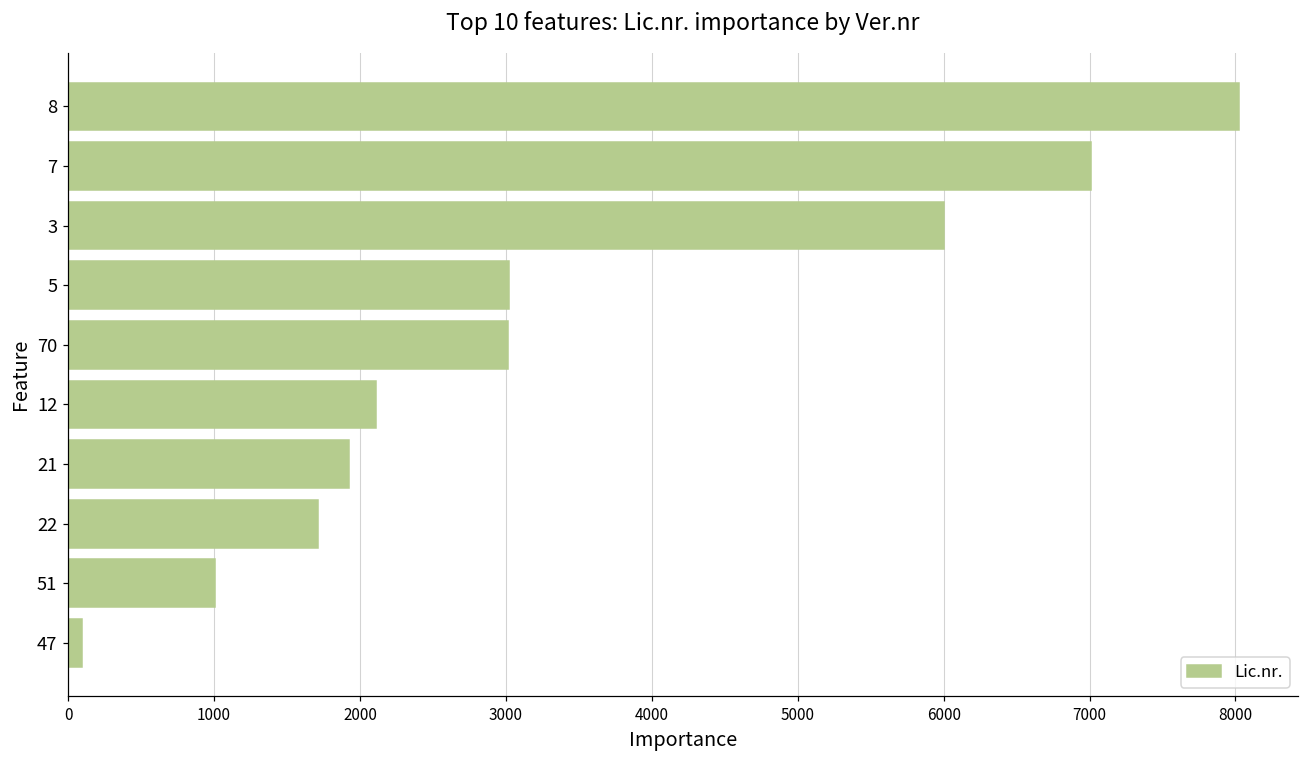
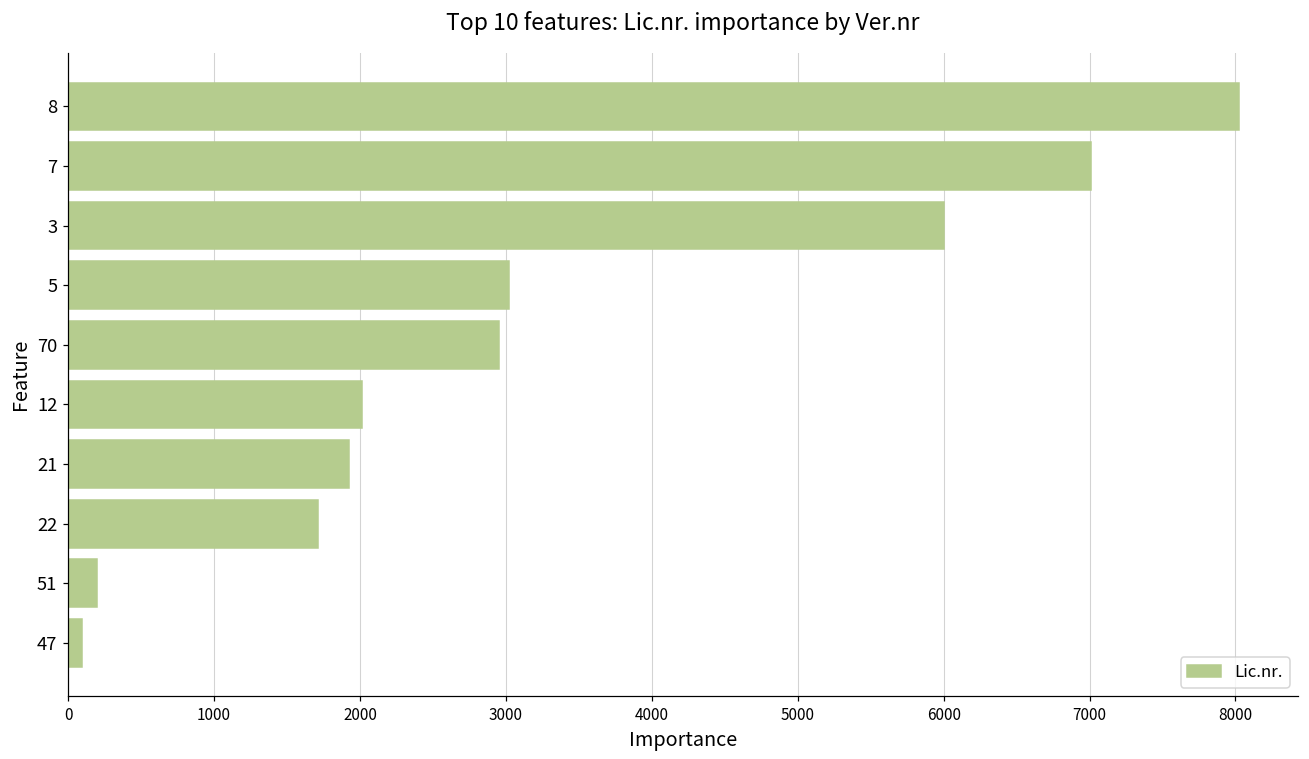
  {
    "8": 8030,
    "7": 7010,
    "3": 6000,
    "5": 3020,
-   "70": 3020,
-   "12": 2110,
+   "70": 2950,
+   "12": 2010,
    "21": 1920,
    "22": 1710,
-   "51": 1010,
+   "51": 200,
    "47": 100
  }
